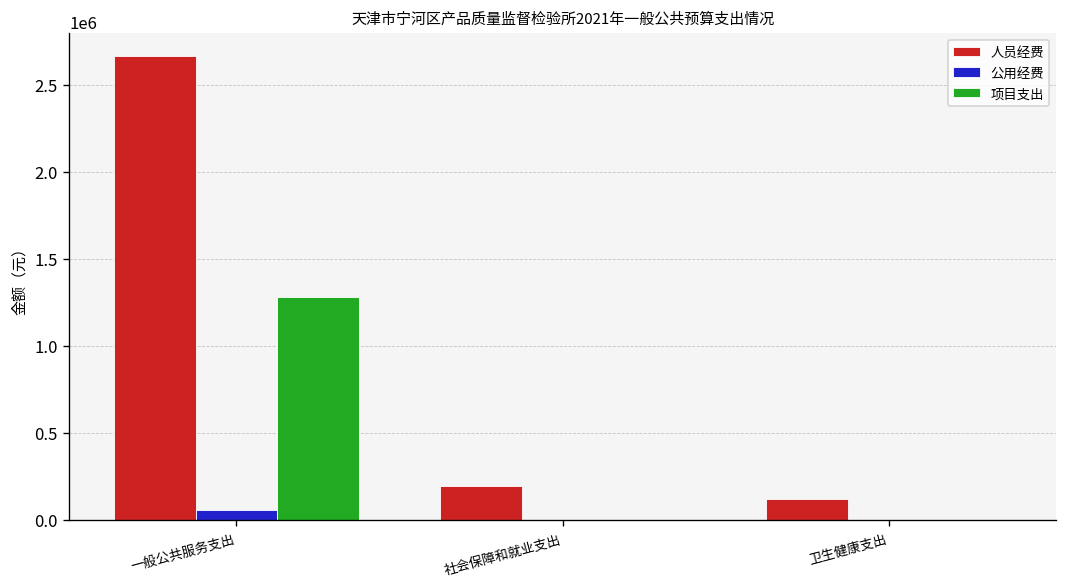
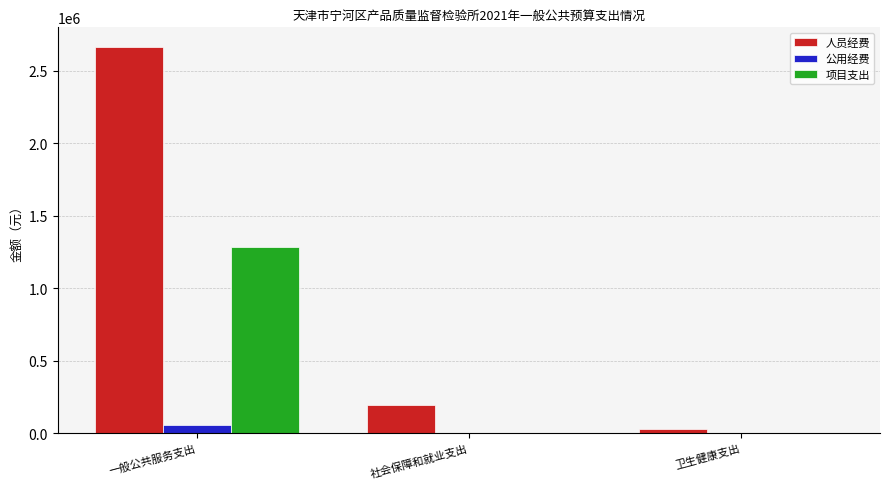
  {
    "人员经费": {
      "一般公共服务支出": 2670000,
      "社会保障和就业支出": 190000,
-     "卫生健康支出": 120000
+     "卫生健康支出": 30000
    },
    "公用经费": {
      "一般公共服务支出": 60000,
      "社会保障和就业支出": 0,
      "卫生健康支出": 0
    },
    "项目支出": {
      "一般公共服务支出": 1280000,
      "社会保障和就业支出": 0,
      "卫生健康支出": 0
    }
  }
